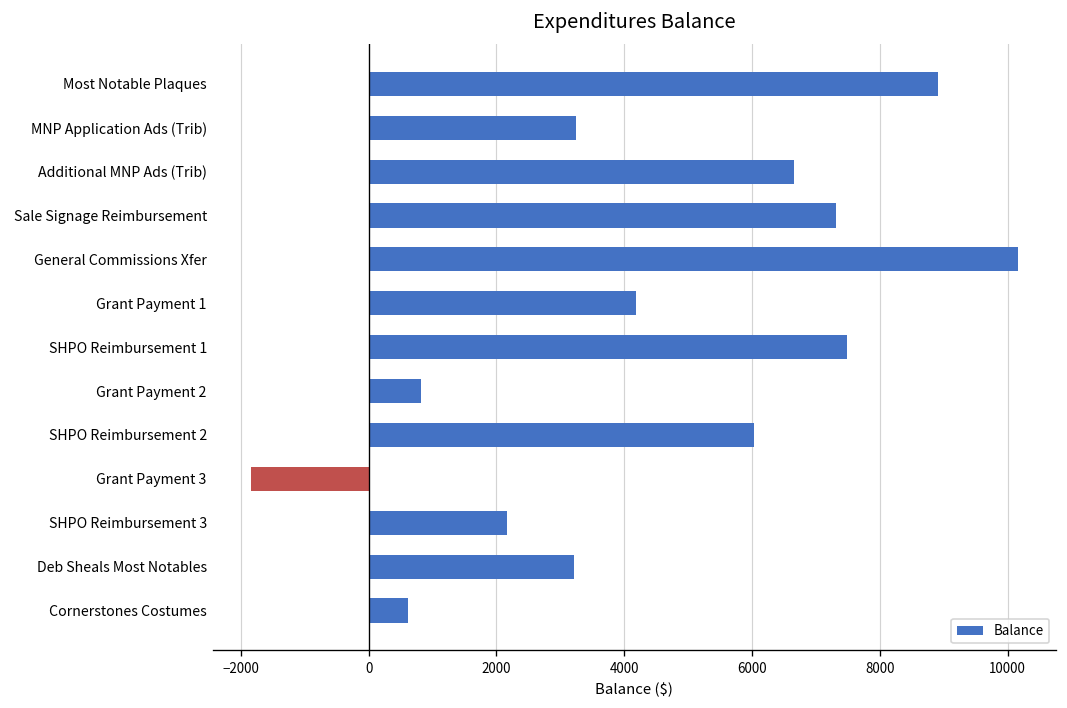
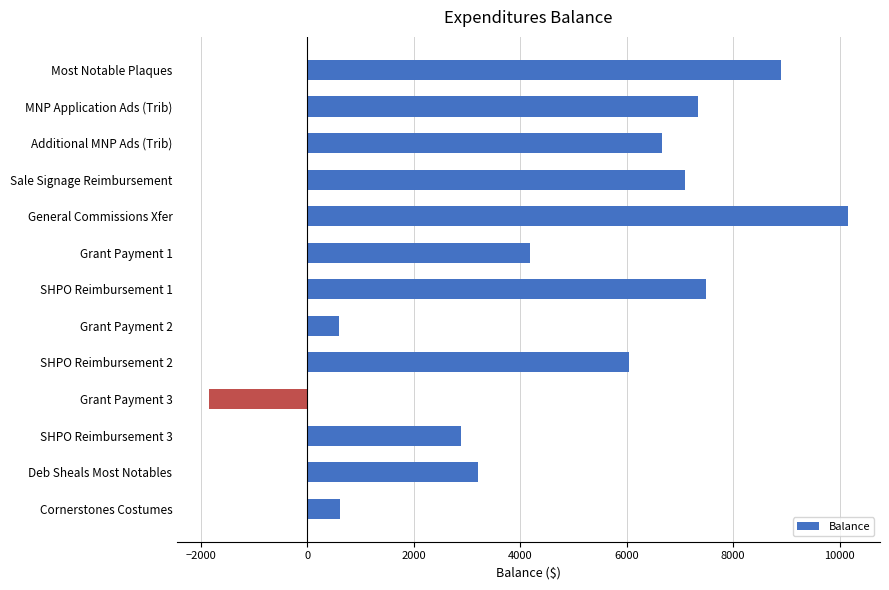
  {
    "Most Notable Plaques": 8900,
-   "MNP Application Ads (Trib)": 3200,
+   "MNP Application Ads (Trib)": 7300,
    "Additional MNP Ads (Trib)": 6700,
-   "Sale Signage Reimbursement": 7300,
+   "Sale Signage Reimbursement": 7100,
    "General Commissions Xfer": 10200,
    "Grant Payment 1": 4200,
    "SHPO Reimbursement 1": 7500,
-   "Grant Payment 2": 800,
+   "Grant Payment 2": 600,
    "SHPO Reimbursement 2": 6000,
    "Grant Payment 3": -1800,
-   "SHPO Reimbursement 3": 2200,
+   "SHPO Reimbursement 3": 2900,
    "Deb Sheals Most Notables": 3200,
    "Cornerstones Costumes": 600
  }
